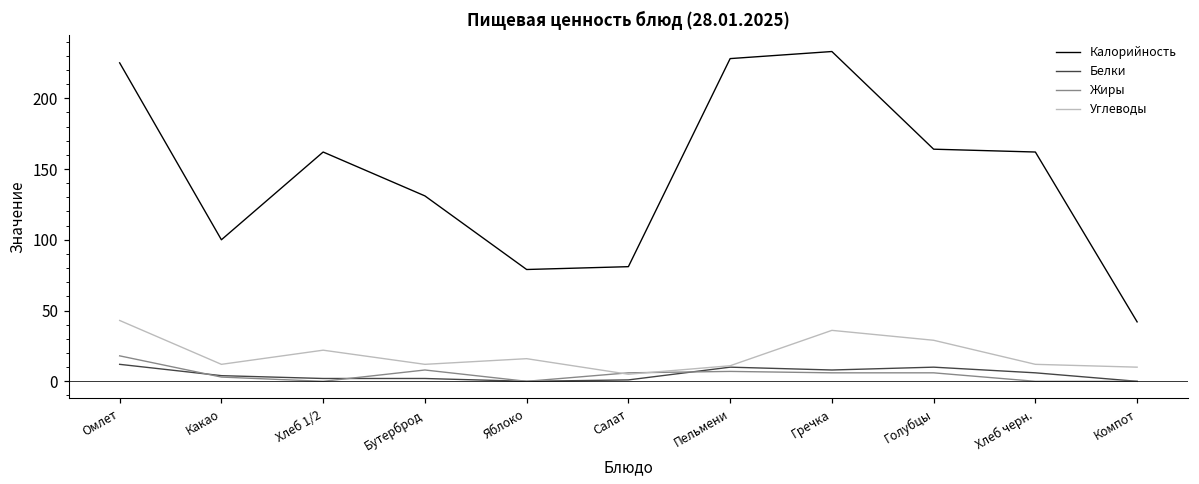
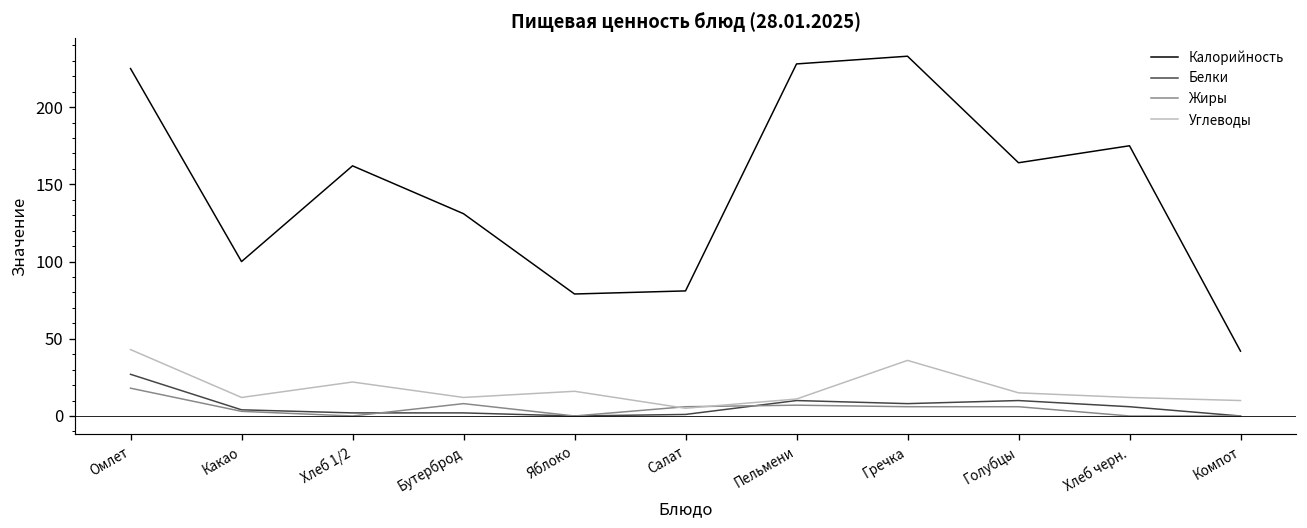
  {
    "Калорийность": {
      "Омлет": 225,
      "Какао": 100,
      "Хлеб 1/2": 162,
      "Бутерброд": 131,
      "Яблоко": 79,
      "Салат": 81,
      "Пельмени": 228,
      "Гречка": 233,
      "Голубцы": 164,
-     "Хлеб черн.": 162,
+     "Хлеб черн.": 175,
      "Компот": 42
    },
    "Белки": {
-     "Омлет": 12,
+     "Омлет": 27,
      "Хлеб 1/2": 2,
      "Бутерброд": 2,
      "Салат": 1,
      "Голубцы": 10,
      "Хлеб черн.": 6
    },
    "Жиры": {
      "Омлет": 18,
      "Хлеб 1/2": 0,
      "Бутерброд": 8,
      "Пельмени": 7,
      "Голубцы": 6,
      "Хлеб черн.": 0
    },
    "Углеводы": {
      "Омлет": 43,
      "Какао": 12,
      "Хлеб 1/2": 22,
      "Бутерброд": 12,
      "Яблоко": 16,
      "Гречка": 36,
-     "Голубцы": 29,
+     "Голубцы": 15,
      "Хлеб черн.": 12,
      "Компот": 10
    }
  }
